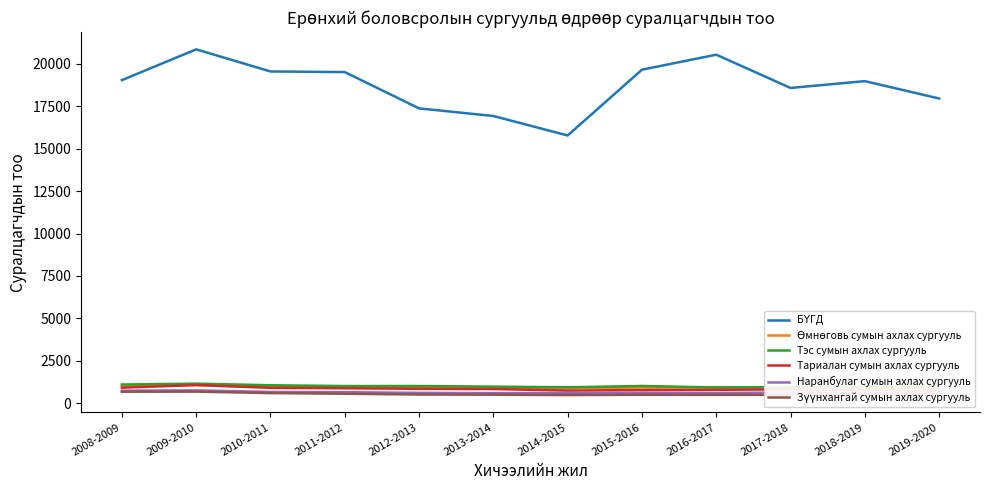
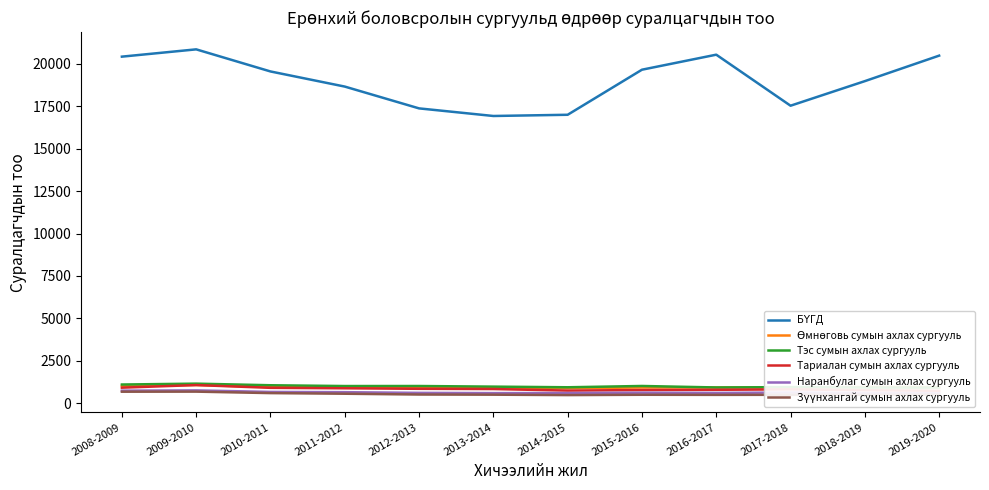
  {
    "БҮГД": {
-     "2008-2009": 19000,
+     "2008-2009": 20400,
      "2009-2010": 20900,
      "2010-2011": 19600,
-     "2011-2012": 19500,
+     "2011-2012": 18700,
      "2012-2013": 17400,
      "2013-2014": 16900,
-     "2014-2015": 15800,
+     "2014-2015": 17000,
      "2015-2016": 19700,
      "2016-2017": 20500,
-     "2017-2018": 18600,
+     "2017-2018": 17500,
      "2018-2019": 19000,
-     "2019-2020": 18000
+     "2019-2020": 20500
    }
  }
